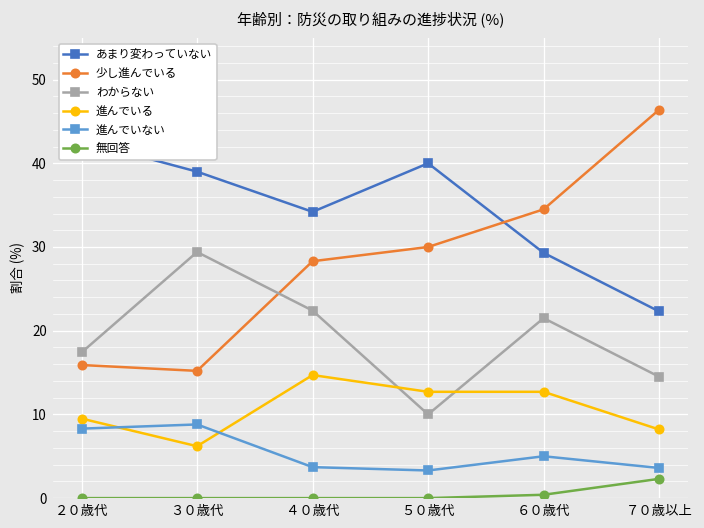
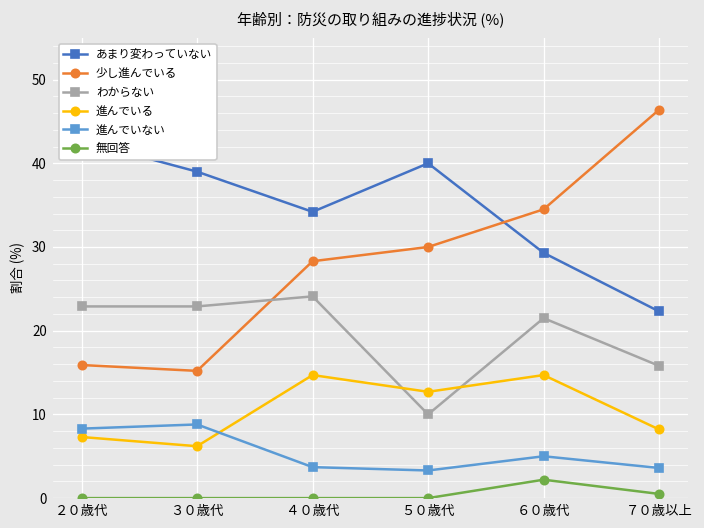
  {
    "少し進んでいる": {
      "２０歳代": 16,
      "３０歳代": 15,
      "４０歳代": 28,
      "５０歳代": 30,
      "６０歳代": 35,
      "７０歳以上": 46
    },
    "わからない": {
-     "２０歳代": 17,
-     "３０歳代": 29,
-     "４０歳代": 22,
+     "２０歳代": 23,
+     "３０歳代": 23,
+     "４０歳代": 24,
      "５０歳代": 10,
      "６０歳代": 22,
-     "７０歳以上": 15
+     "７０歳以上": 16
    },
    "進んでいる": {
-     "２０歳代": 10,
+     "２０歳代": 7,
      "３０歳代": 6,
      "４０歳代": 15,
      "５０歳代": 13,
-     "６０歳代": 13,
+     "６０歳代": 15,
      "７０歳以上": 8
    },
    "無回答": {
      "２０歳代": 0,
      "３０歳代": 0,
      "４０歳代": 0,
      "５０歳代": 0,
-     "６０歳代": 0,
-     "７０歳以上": 2
+     "６０歳代": 2,
+     "７０歳以上": 1
    }
  }
